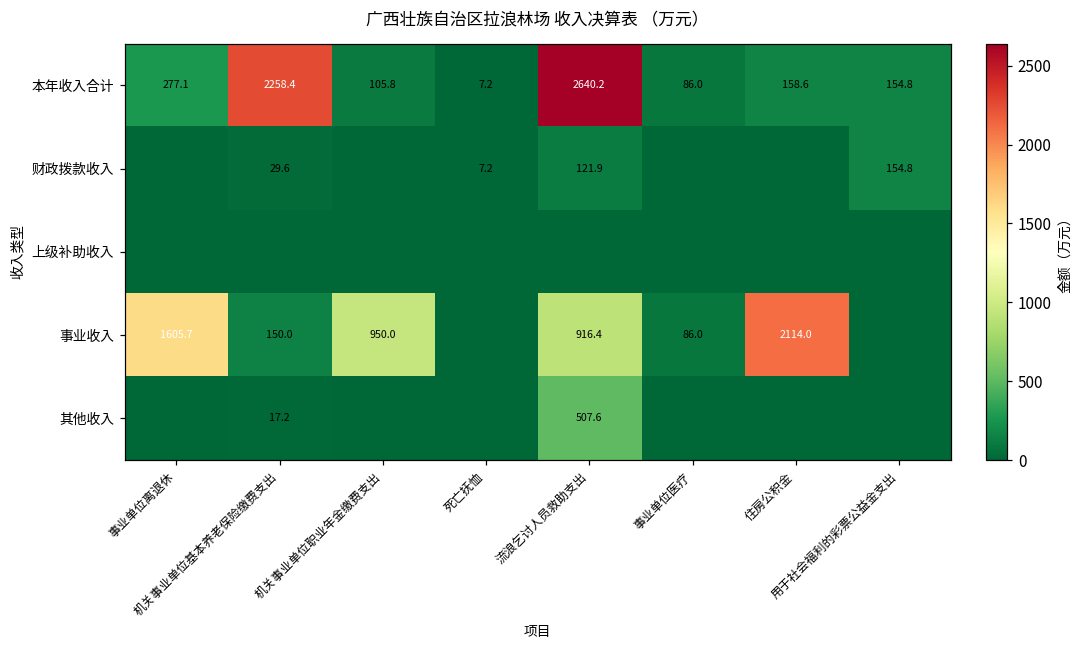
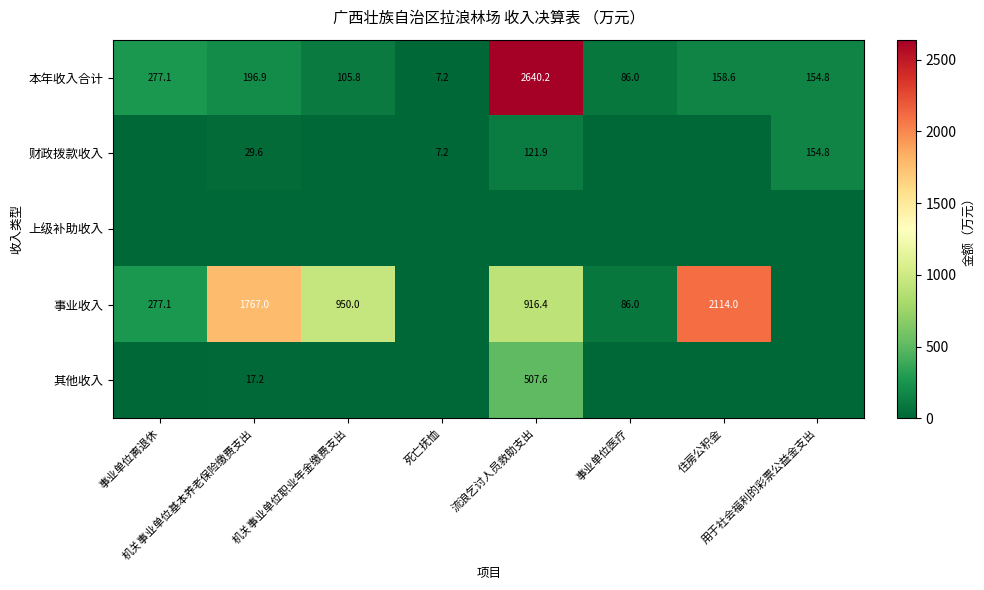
  {
    "本年收入合计": {
      "事业单位离退休": 277.1,
-     "机关事业单位基本养老保险缴费支出": 2258.4,
+     "机关事业单位基本养老保险缴费支出": 196.9,
      "机关事业单位职业年金缴费支出": 105.8,
      "死亡抚恤": 7.2,
      "流浪乞讨人员救助支出": 2640.2,
      "事业单位医疗": 86.0,
      "住房公积金": 158.6,
      "用于社会福利的彩票公益金支出": 154.8
    },
    "财政拨款收入": {
      "机关事业单位基本养老保险缴费支出": 29.6,
      "死亡抚恤": 7.2,
      "流浪乞讨人员救助支出": 121.9,
      "用于社会福利的彩票公益金支出": 154.8
    },
    "事业收入": {
-     "事业单位离退休": 1605.7,
-     "机关事业单位基本养老保险缴费支出": 150.0,
+     "事业单位离退休": 277.1,
+     "机关事业单位基本养老保险缴费支出": 1767.0,
      "机关事业单位职业年金缴费支出": 950.0,
      "流浪乞讨人员救助支出": 916.4,
      "事业单位医疗": 86.0,
      "住房公积金": 2114.0
    },
    "其他收入": {
      "机关事业单位基本养老保险缴费支出": 17.2,
      "流浪乞讨人员救助支出": 507.6
    }
  }
